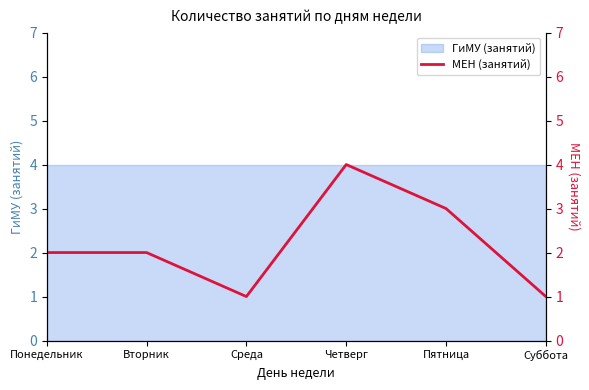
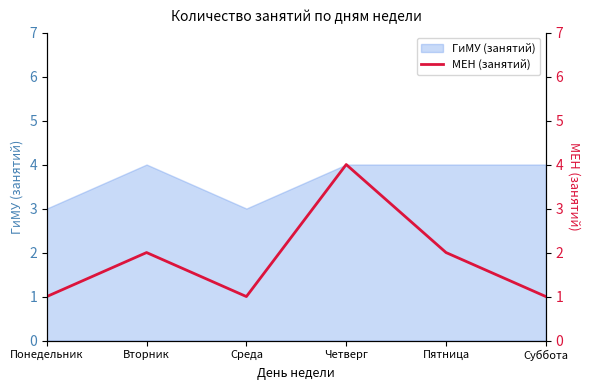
  {
    "ГиМУ (занятий)": {
-     "Понедельник": 4,
+     "Понедельник": 3,
      "Вторник": 4,
-     "Среда": 4,
+     "Среда": 3,
      "Четверг": 4,
      "Пятница": 4,
      "Суббота": 4
    },
    "МЕН (занятий)": {
-     "Понедельник": 2,
+     "Понедельник": 1,
      "Вторник": 2,
      "Среда": 1,
      "Четверг": 4,
-     "Пятница": 3,
+     "Пятница": 2,
      "Суббота": 1
    }
  }
